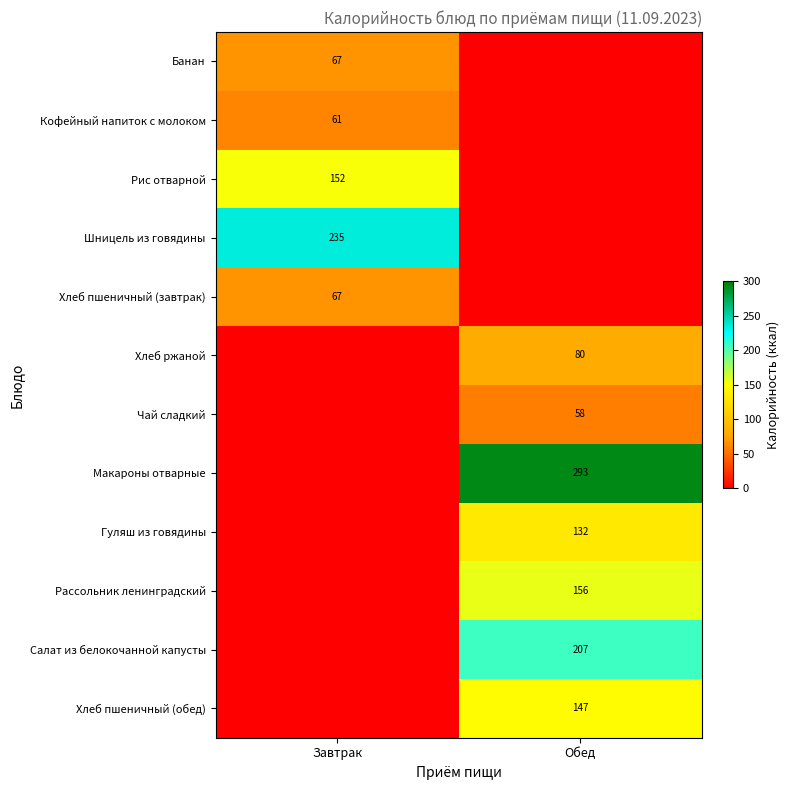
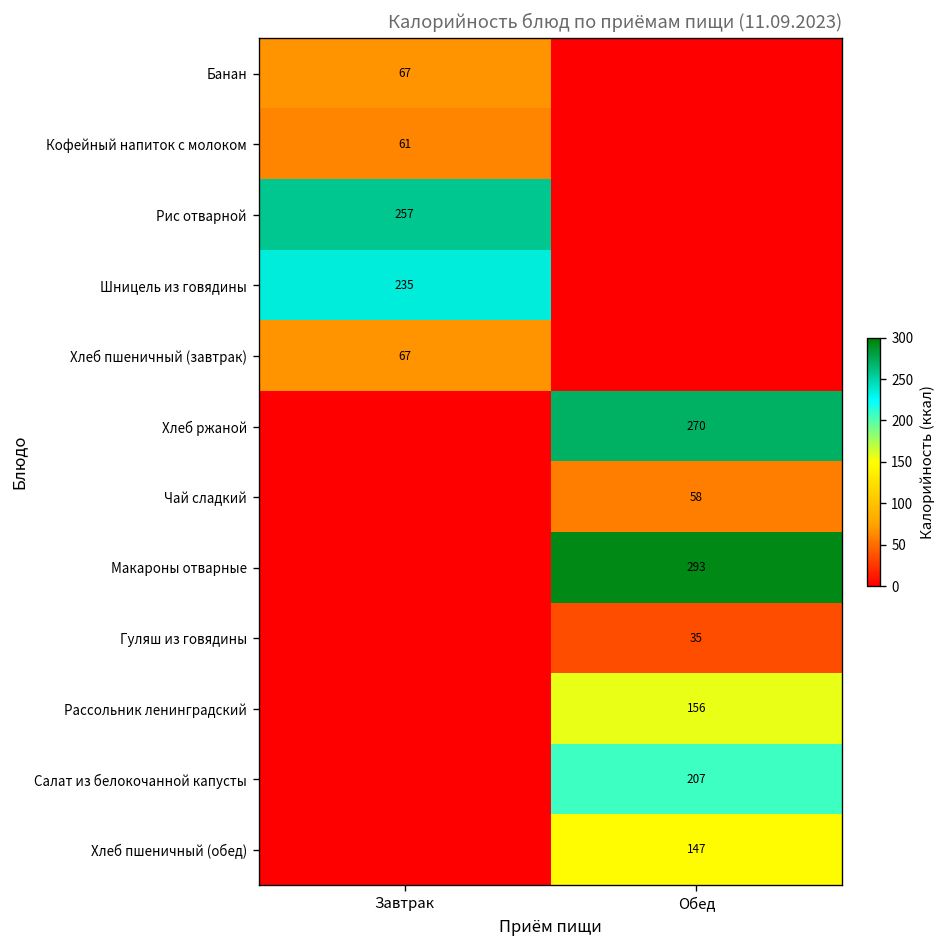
  {
    "Банан": {
      "Завтрак": 67
    },
    "Кофейный напиток с молоком": {
      "Завтрак": 61
    },
    "Рис отварной": {
-     "Завтрак": 152
+     "Завтрак": 257
    },
    "Шницель из говядины": {
      "Завтрак": 235
    },
    "Хлеб пшеничный (завтрак)": {
      "Завтрак": 67
    },
    "Хлеб ржаной": {
-     "Обед": 80
+     "Обед": 270
    },
    "Чай сладкий": {
      "Обед": 58
    },
    "Макароны отварные": {
      "Обед": 293
    },
    "Гуляш из говядины": {
-     "Обед": 132
+     "Обед": 35
    },
    "Рассольник ленинградский": {
      "Обед": 156
    },
    "Салат из белокочанной капусты": {
      "Обед": 207
    },
    "Хлеб пшеничный (обед)": {
      "Обед": 147
    }
  }
